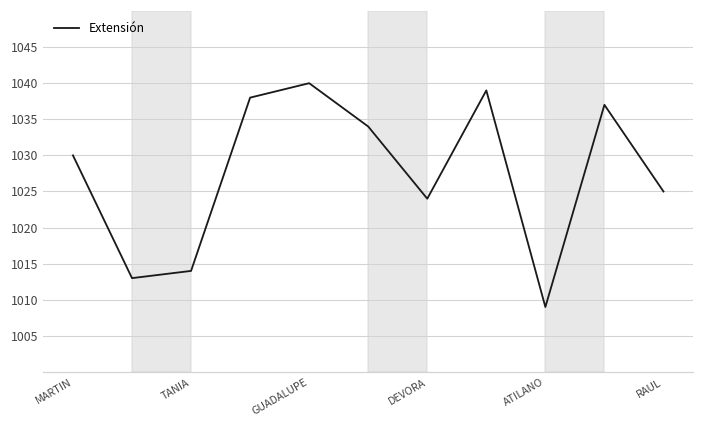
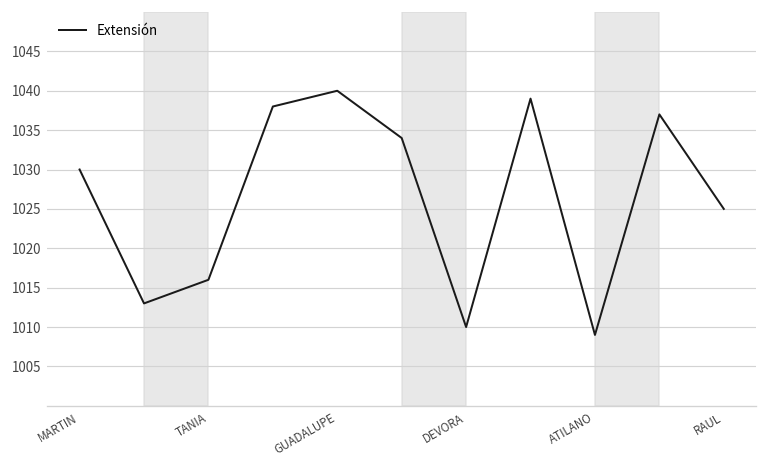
  {
    "MARTIN": 1030,
-   "TANIA": 1014,
+   "TANIA": 1016,
    "GUADALUPE": 1040,
-   "DEVORA": 1024,
+   "DEVORA": 1010,
    "ATILANO": 1009,
    "RAUL": 1025
  }
